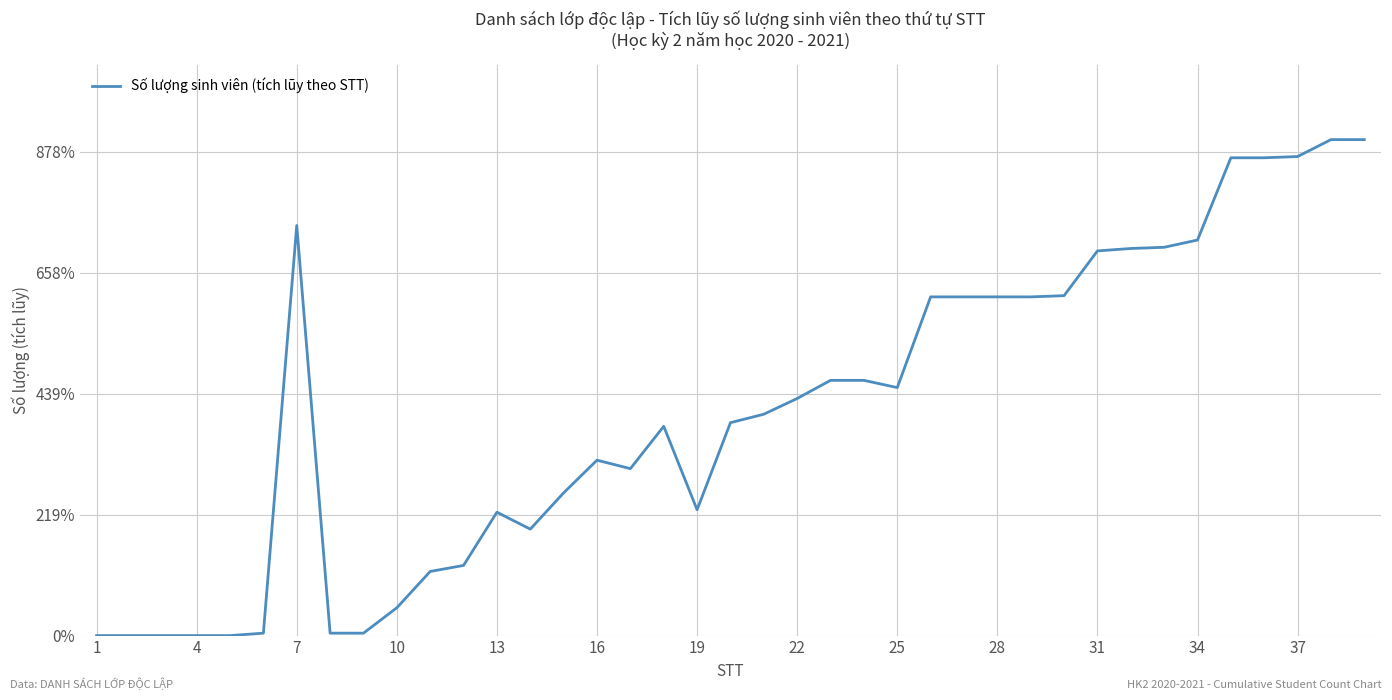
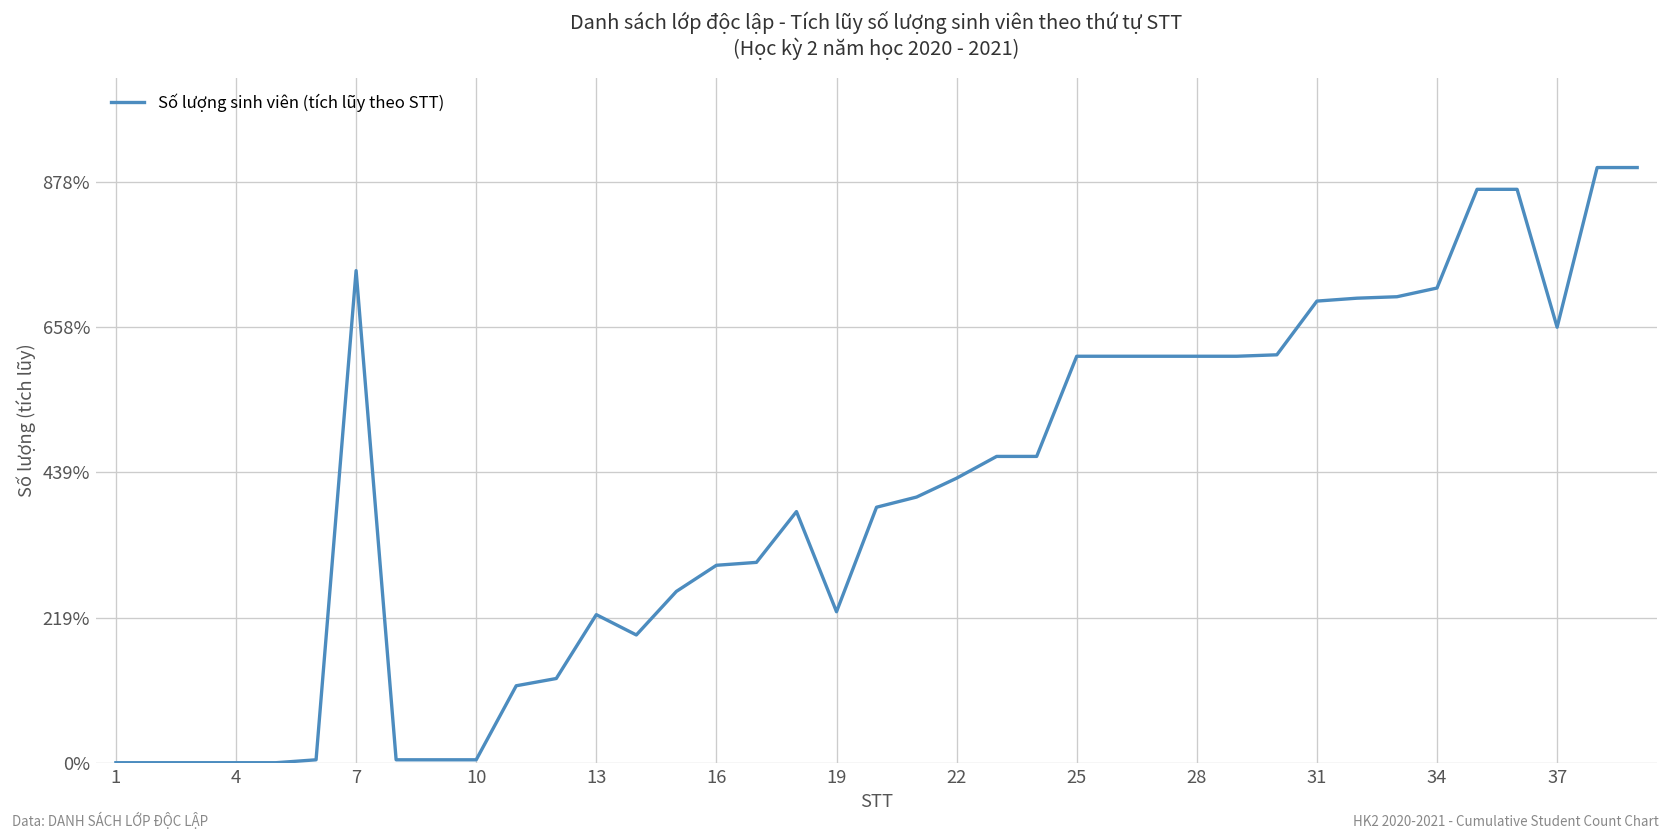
  {
    "1": "0%",
    "4": "0%",
    "7": "740%",
-   "10": "50%",
+   "10": "0%",
    "13": "220%",
-   "16": "320%",
+   "16": "300%",
    "19": "230%",
    "22": "430%",
-   "25": "450%",
+   "25": "610%",
    "28": "610%",
    "31": "700%",
    "34": "720%",
-   "37": "870%"
+   "37": "660%"
  }
